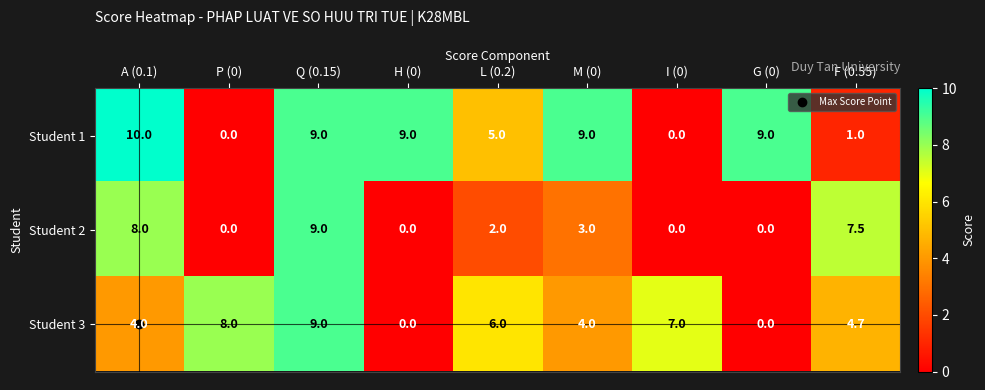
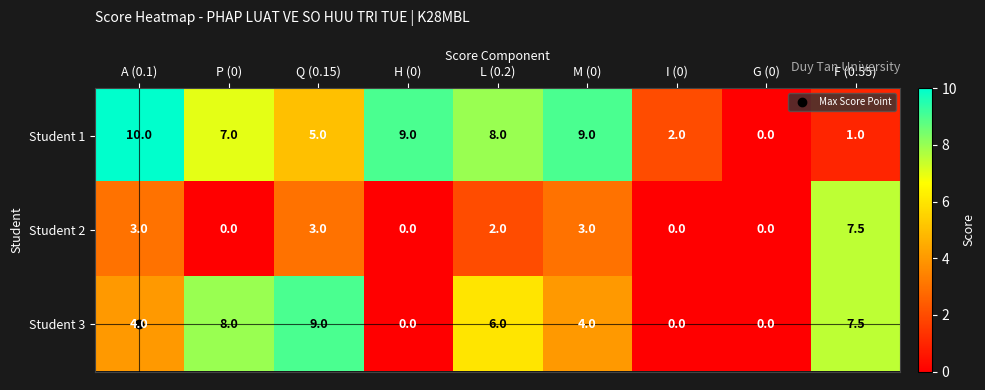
  {
    "Student 1": {
      "A (0.1)": 10.0,
-     "P (0)": 0.0,
-     "Q (0.15)": 9.0,
+     "P (0)": 7.0,
+     "Q (0.15)": 5.0,
      "H (0)": 9.0,
-     "L (0.2)": 5.0,
+     "L (0.2)": 8.0,
      "M (0)": 9.0,
-     "I (0)": 0.0,
-     "G (0)": 9.0,
+     "I (0)": 2.0,
+     "G (0)": 0.0,
      "F (0.55)": 1.0
    },
    "Student 2": {
-     "A (0.1)": 8.0,
+     "A (0.1)": 3.0,
      "P (0)": 0.0,
-     "Q (0.15)": 9.0,
+     "Q (0.15)": 3.0,
      "H (0)": 0.0,
      "L (0.2)": 2.0,
      "M (0)": 3.0,
      "I (0)": 0.0,
      "G (0)": 0.0,
      "F (0.55)": 7.5
    },
    "Student 3": {
      "P (0)": 8.0,
      "Q (0.15)": 9.0,
      "H (0)": 0.0,
      "L (0.2)": 6.0,
      "M (0)": 4.0,
-     "I (0)": 7.0,
+     "I (0)": 0.0,
      "G (0)": 0.0,
-     "F (0.55)": 4.7
+     "F (0.55)": 7.5
    }
  }
